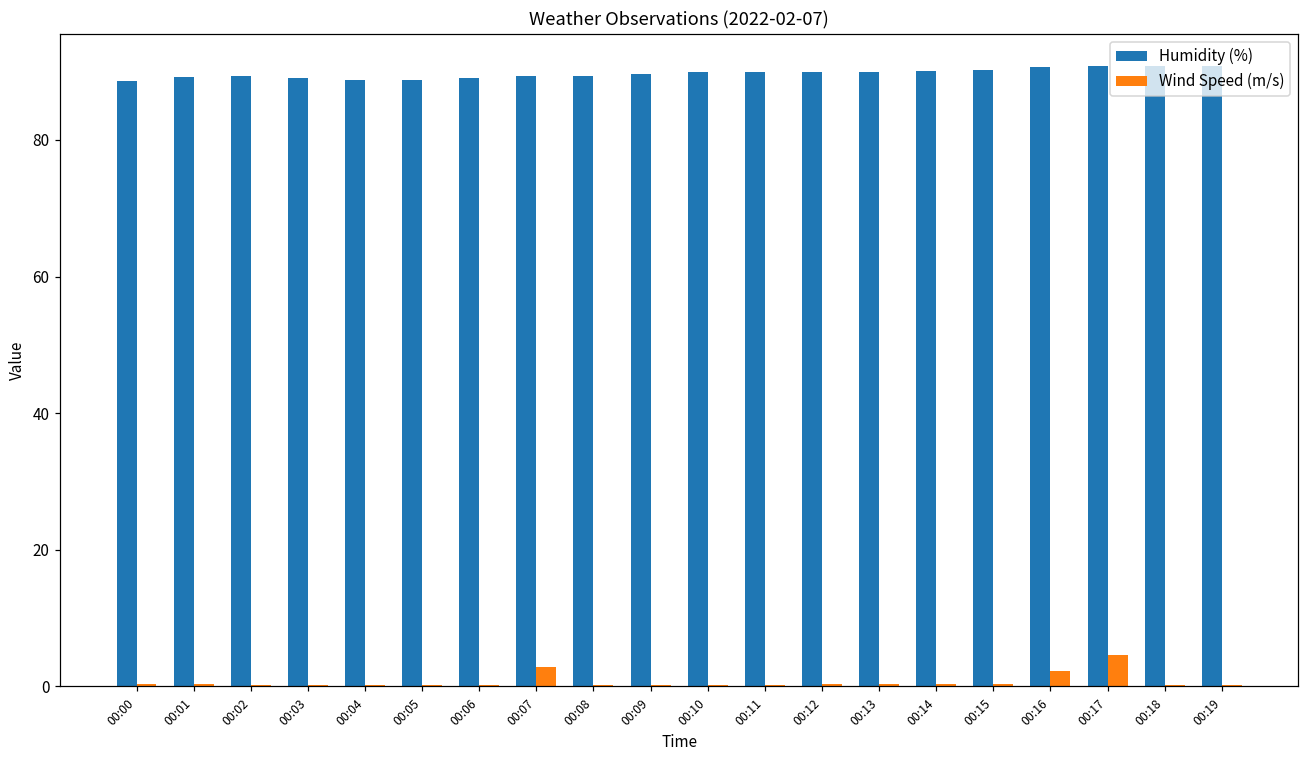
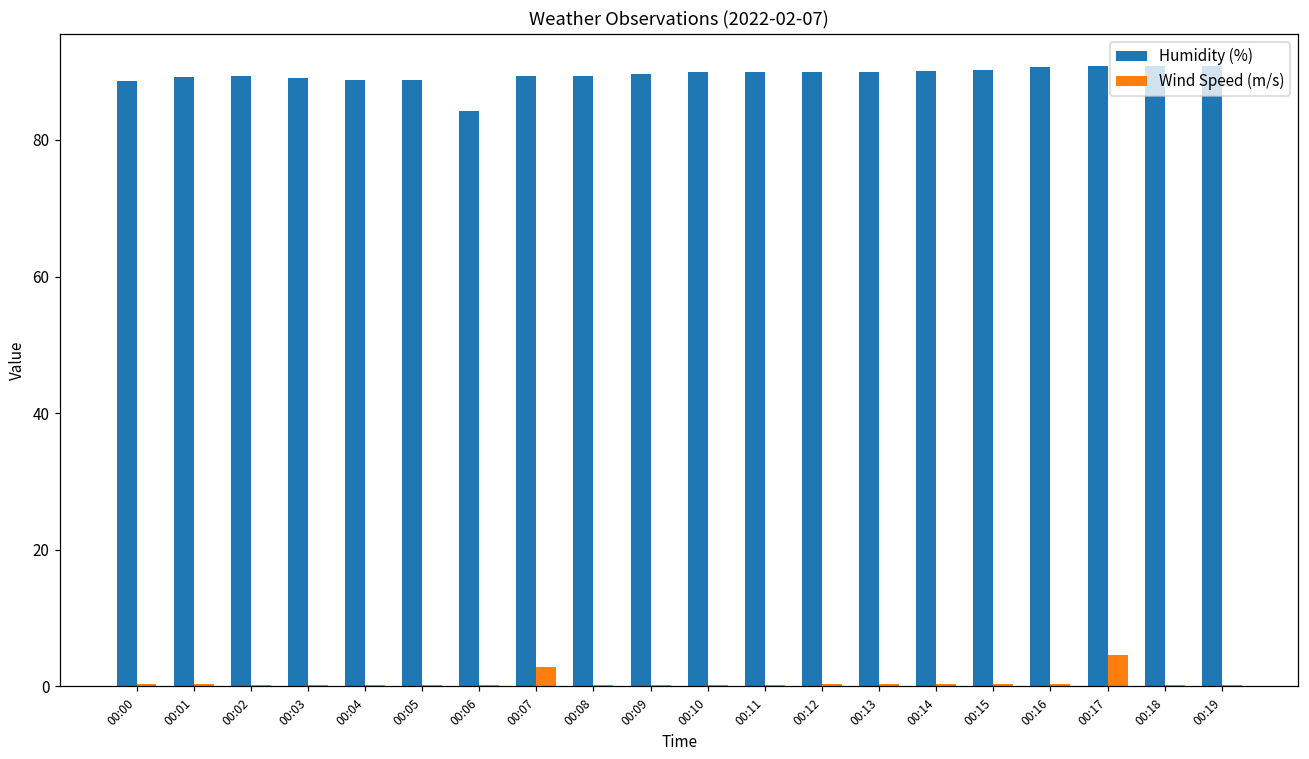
  {
    "Humidity (%)": {
      "00:00": 89,
      "00:01": 89,
      "00:02": 89,
      "00:03": 89,
      "00:04": 89,
      "00:05": 89,
-     "00:06": 89,
+     "00:06": 84,
      "00:07": 89,
      "00:08": 89,
      "00:09": 90,
      "00:10": 90,
      "00:11": 90,
      "00:12": 90,
      "00:13": 90,
      "00:14": 90,
      "00:15": 90,
      "00:16": 91,
      "00:17": 91
    },
    "Wind Speed (m/s)": {
      "00:07": 3,
-     "00:16": 2,
+     "00:16": 0,
      "00:17": 5
    }
  }
